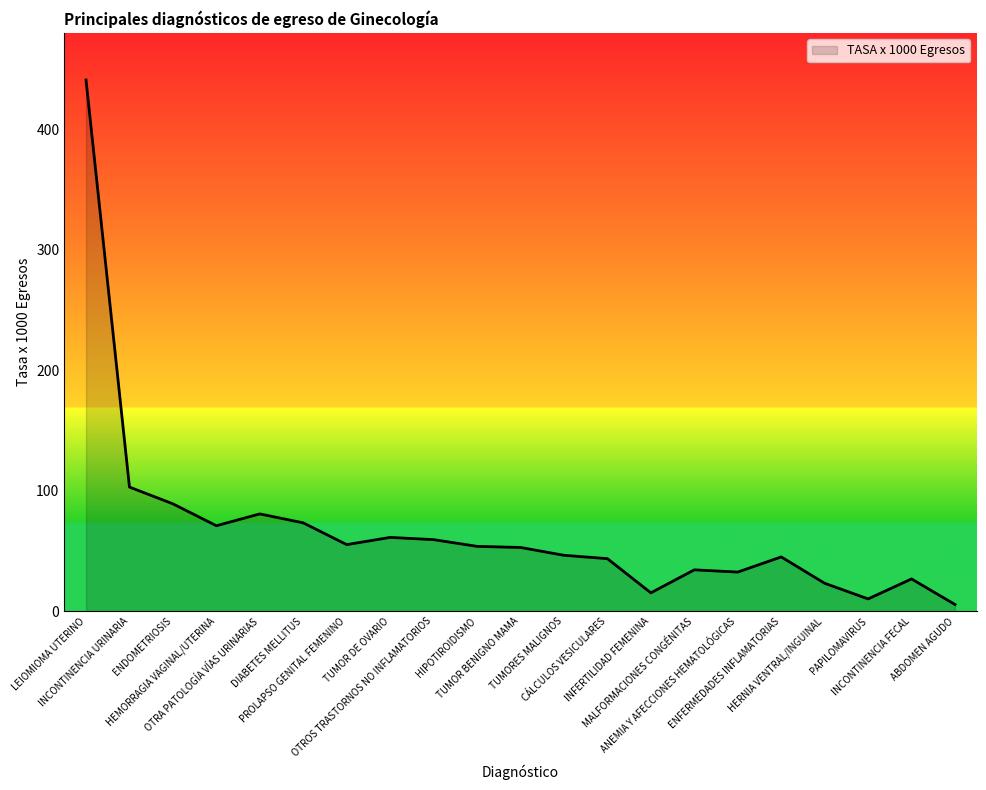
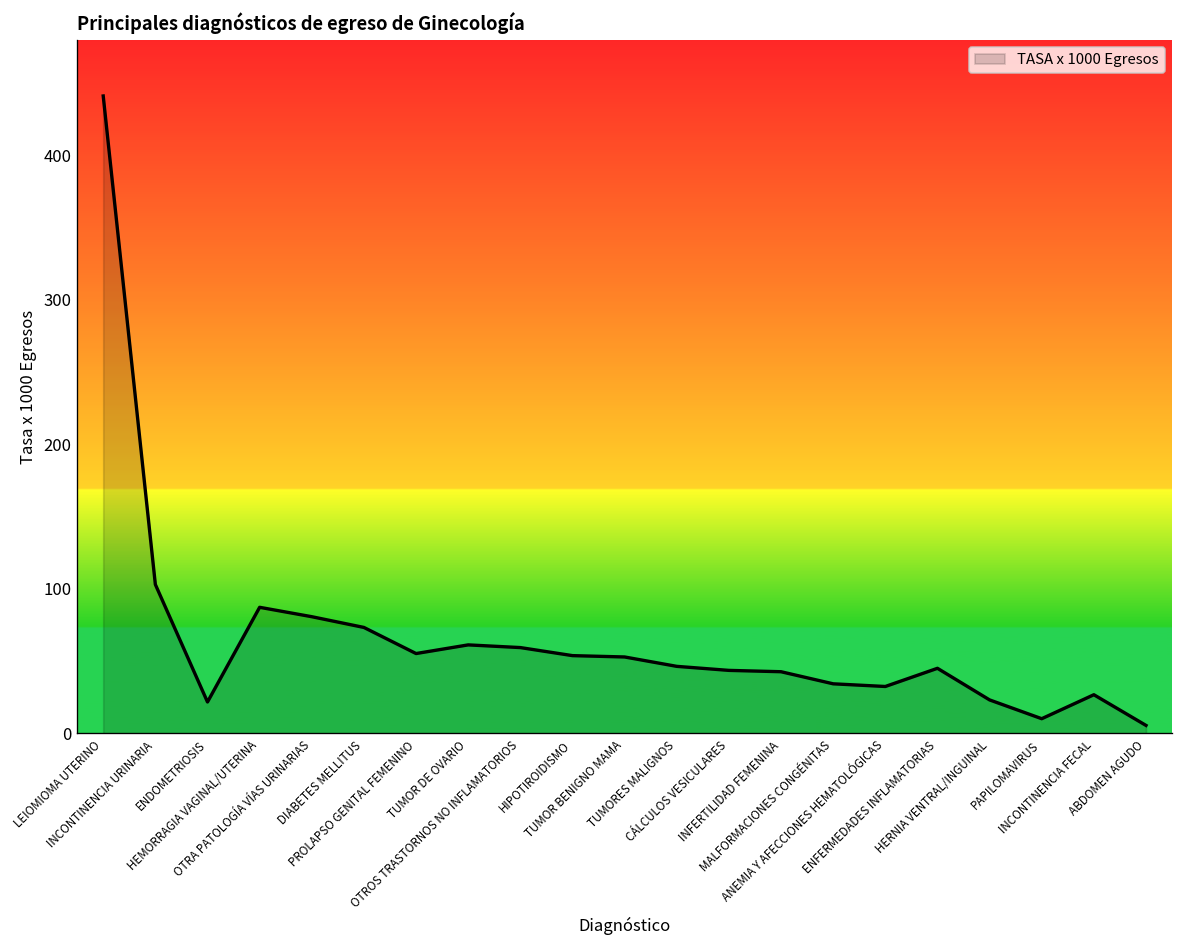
  {
    "LEIOMIOMA UTERINO": 441,
    "INCONTINENCIA URINARIA": 103,
-   "ENDOMETRIOSIS": 89,
-   "HEMORRAGIA VAGINAL/UTERINA": 71,
+   "ENDOMETRIOSIS": 22,
+   "HEMORRAGIA VAGINAL/UTERINA": 87,
    "OTRA PATOLOGÍA VÍAS URINARIAS": 81,
    "DIABETES MELLITUS": 73,
    "PROLAPSO GENITAL FEMENINO": 55,
    "TUMOR DE OVARIO": 61,
    "OTROS TRASTORNOS NO INFLAMATORIOS": 59,
    "HIPOTIROIDISMO": 54,
    "TUMOR BENIGNO MAMA": 53,
    "TUMORES MALIGNOS": 46,
    "CÁLCULOS VESICULARES": 44,
-   "INFERTILIDAD FEMENINA": 15,
+   "INFERTILIDAD FEMENINA": 43,
    "MALFORMACIONES CONGÉNITAS": 34,
    "ANEMIA Y AFECCIONES HEMATOLÓGICAS": 33,
    "ENFERMEDADES INFLAMATORIAS": 45,
    "HERNIA VENTRAL/INGUINAL": 23,
    "PAPILOMAVIRUS": 10,
    "INCONTINENCIA FECAL": 27,
    "ABDOMEN AGUDO": 6
  }
